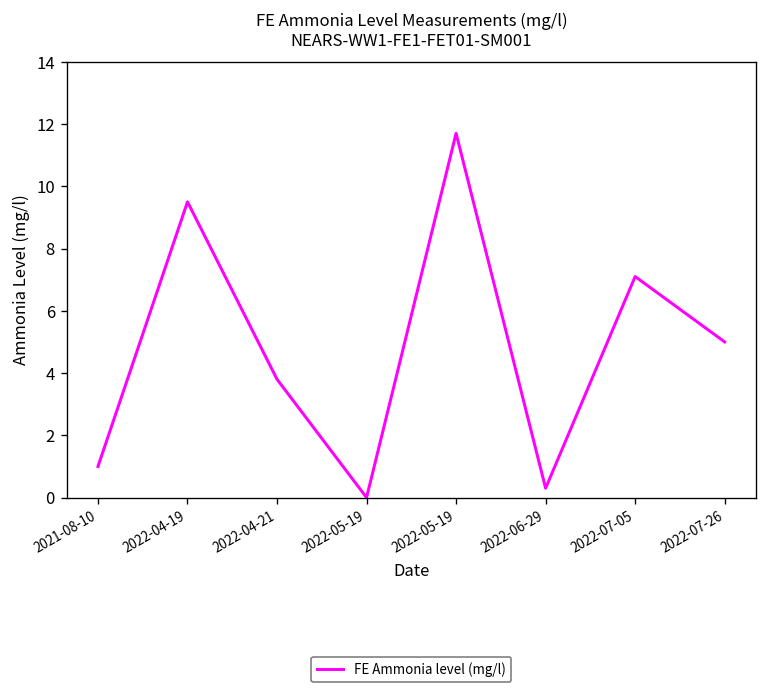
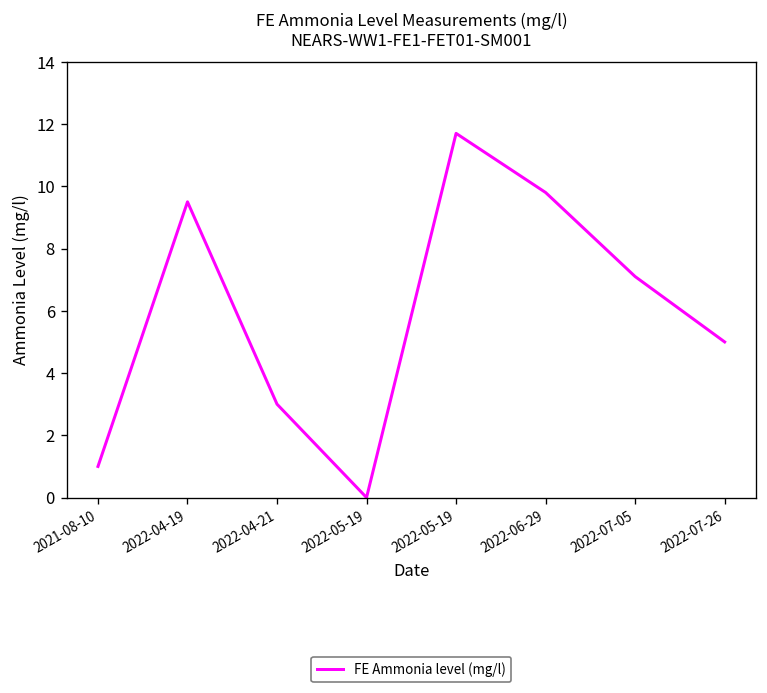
  {
    "2021-08-10": 1.0,
    "2022-04-19": 9.5,
-   "2022-04-21": 3.8,
-   "2022-06-29": 0.3,
+   "2022-04-21": 3.0,
+   "2022-06-29": 9.8,
    "2022-07-05": 7.1,
    "2022-07-26": 5.0
  }
